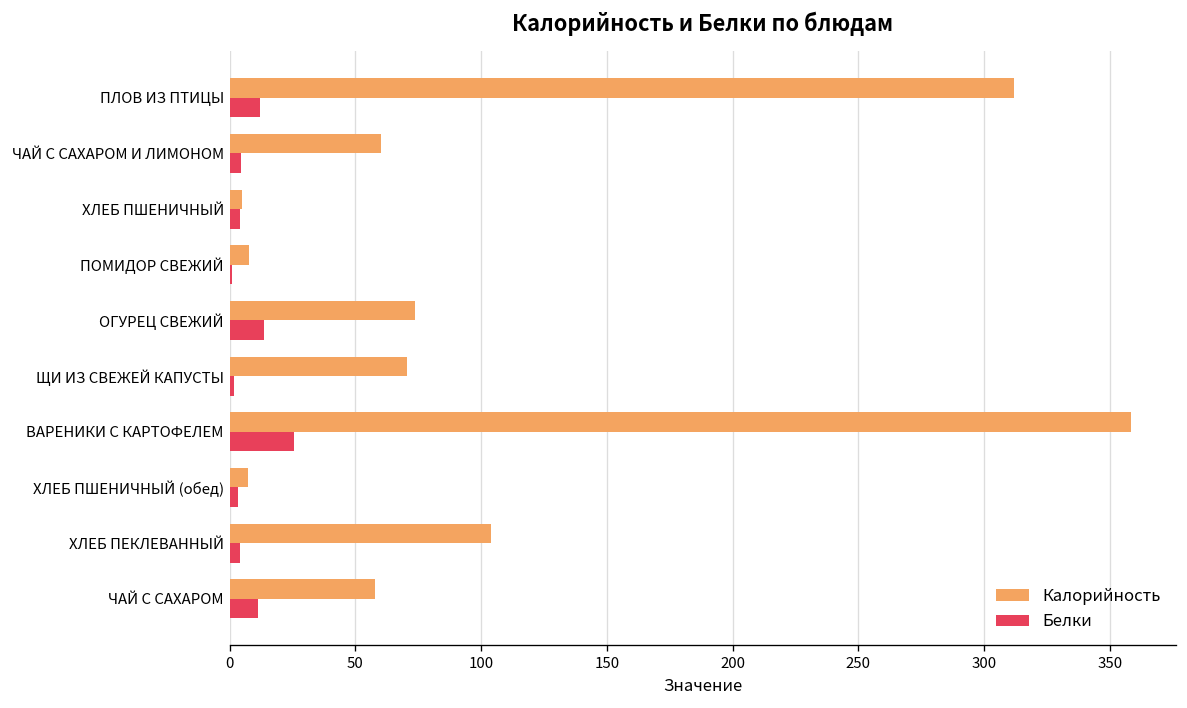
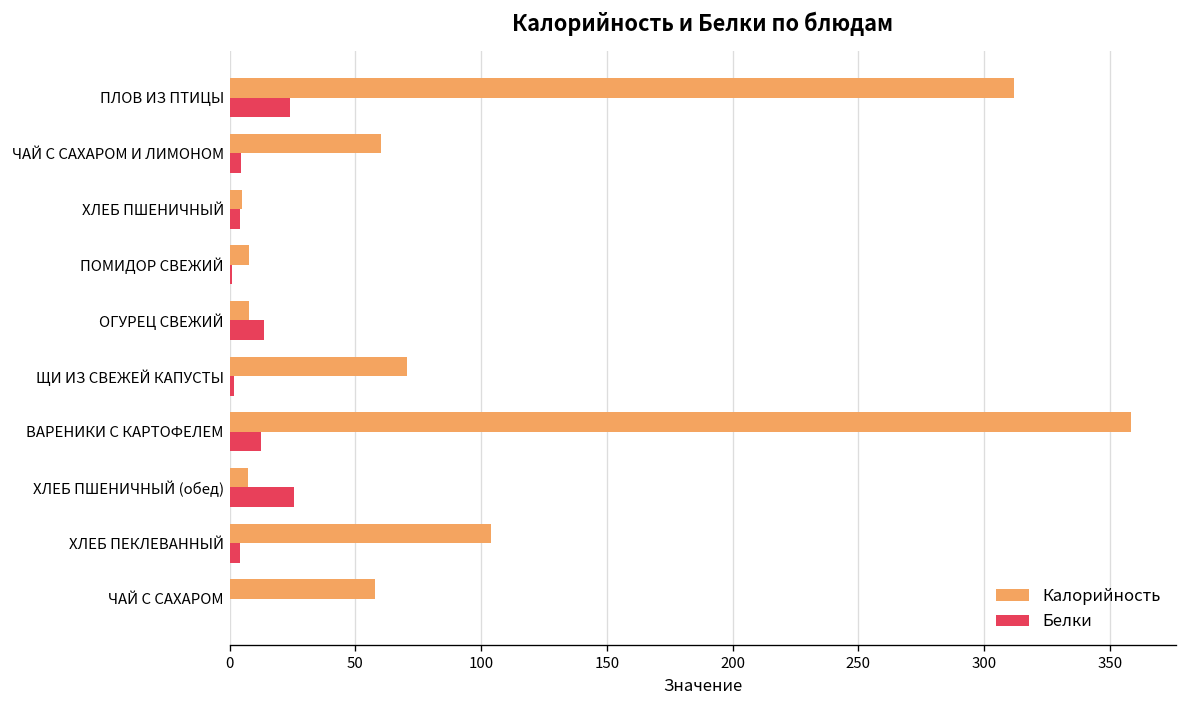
  {
    "Калорийность": {
      "ПЛОВ ИЗ ПТИЦЫ": 312,
      "ЧАЙ С САХАРОМ И ЛИМОНОМ": 60,
      "ХЛЕБ ПШЕНИЧНЫЙ": 5,
      "ПОМИДОР СВЕЖИЙ": 8,
-     "ОГУРЕЦ СВЕЖИЙ": 74,
+     "ОГУРЕЦ СВЕЖИЙ": 8,
      "ЩИ ИЗ СВЕЖЕЙ КАПУСТЫ": 70,
      "ВАРЕНИКИ С КАРТОФЕЛЕМ": 358,
      "ХЛЕБ ПШЕНИЧНЫЙ (обед)": 7,
      "ХЛЕБ ПЕКЛЕВАННЫЙ": 104,
      "ЧАЙ С САХАРОМ": 58
    },
    "Белки": {
-     "ПЛОВ ИЗ ПТИЦЫ": 12,
+     "ПЛОВ ИЗ ПТИЦЫ": 24,
      "ЧАЙ С САХАРОМ И ЛИМОНОМ": 4,
      "ХЛЕБ ПШЕНИЧНЫЙ": 4,
      "ОГУРЕЦ СВЕЖИЙ": 13,
      "ЩИ ИЗ СВЕЖЕЙ КАПУСТЫ": 2,
-     "ВАРЕНИКИ С КАРТОФЕЛЕМ": 25,
-     "ХЛЕБ ПШЕНИЧНЫЙ (обед)": 3,
+     "ВАРЕНИКИ С КАРТОФЕЛЕМ": 13,
+     "ХЛЕБ ПШЕНИЧНЫЙ (обед)": 26,
      "ХЛЕБ ПЕКЛЕВАННЫЙ": 4,
-     "ЧАЙ С САХАРОМ": 11
+     "ЧАЙ С САХАРОМ": 0
    }
  }
